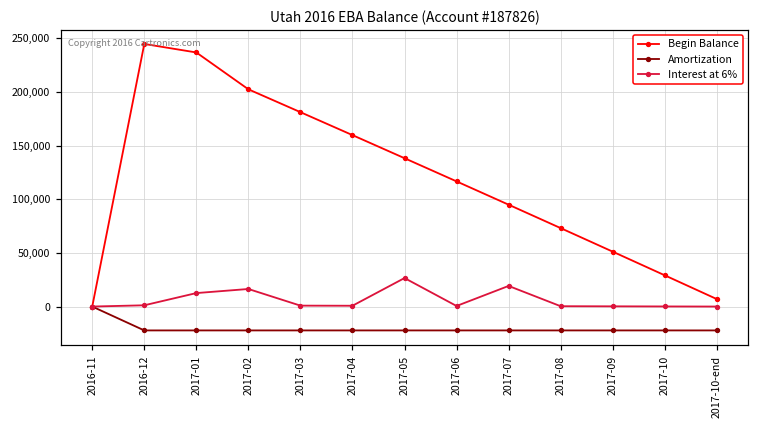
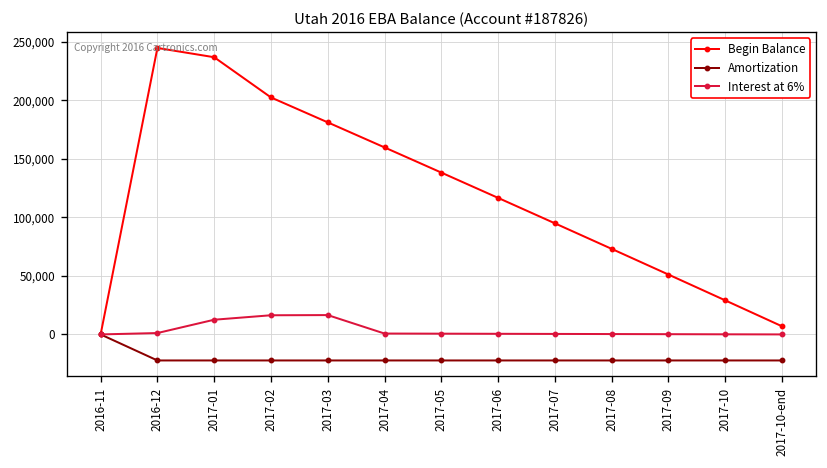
  {
    "Begin Balance": {
      "2017-01": "240,000",
      "2017-02": "200,000",
      "2017-03": "180,000",
      "2017-04": "160,000",
      "2017-05": "140,000",
      "2017-06": "120,000",
      "2017-07": "90,000",
      "2017-08": "70,000",
      "2017-09": "50,000",
      "2017-10": "30,000",
      "2017-10-end": "10,000"
    },
    "Amortization": {
      "2016-12": "-20,000",
      "2017-01": "-20,000",
      "2017-02": "-20,000",
      "2017-03": "-20,000",
      "2017-04": "-20,000",
      "2017-05": "-20,000",
      "2017-06": "-20,000",
      "2017-07": "-20,000",
      "2017-08": "-20,000",
      "2017-09": "-20,000",
      "2017-10": "-20,000",
      "2017-10-end": "-20,000"
    },
    "Interest at 6%": {
      "2016-12": "0",
      "2017-01": "10,000",
      "2017-02": "20,000",
-     "2017-03": "0",
+     "2017-03": "20,000",
      "2017-04": "0",
-     "2017-05": "30,000",
+     "2017-05": "0",
      "2017-06": "0",
-     "2017-07": "20,000",
+     "2017-07": "0",
      "2017-08": "0",
      "2017-09": "0",
      "2017-10": "0",
      "2017-10-end": "0"
    }
  }
